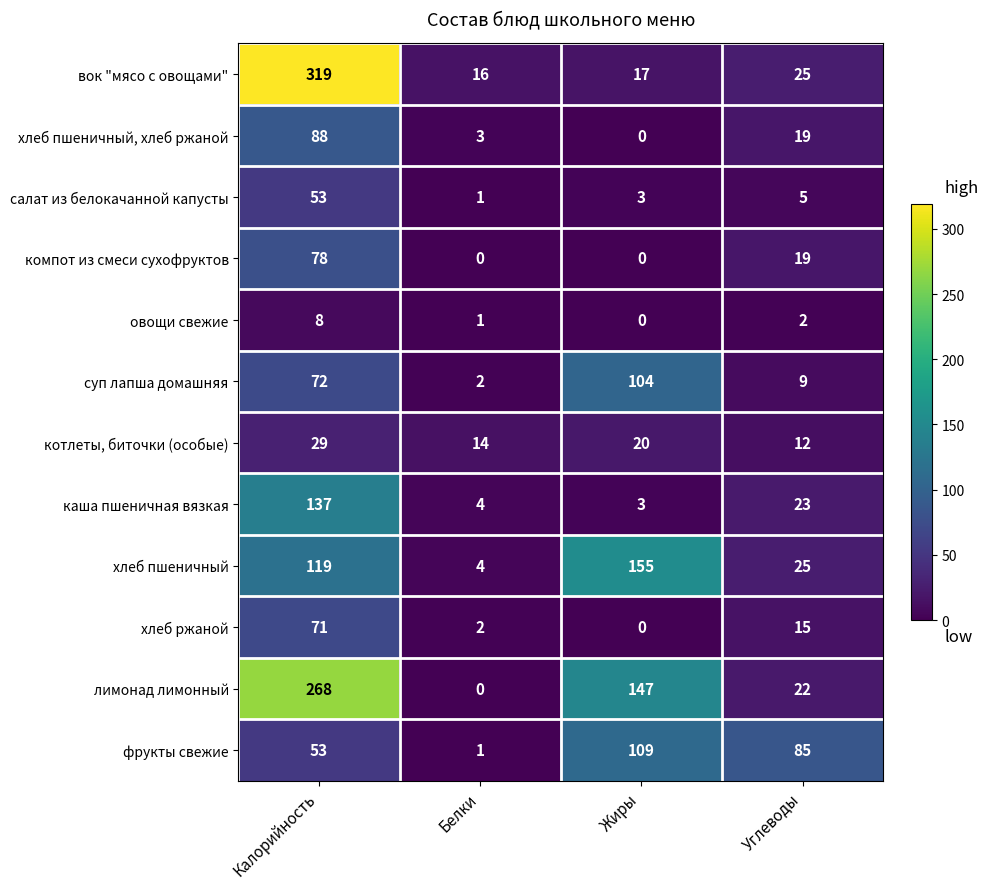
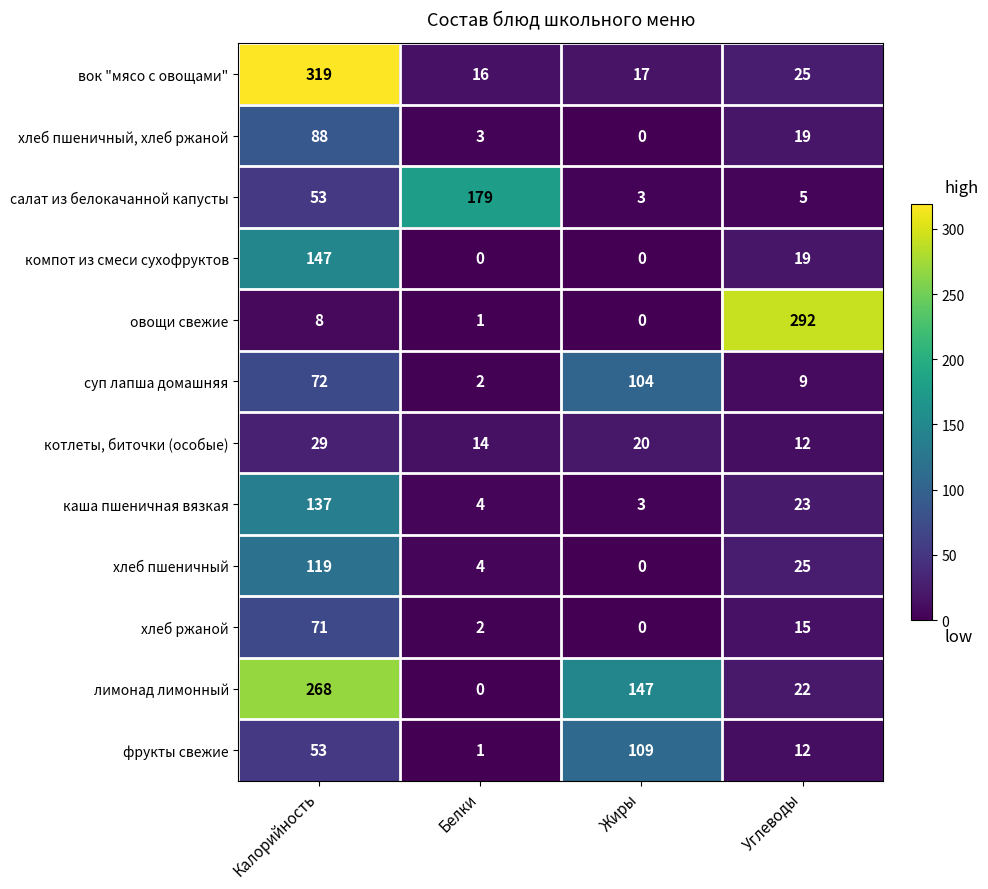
  {
    "вок \"мясо с овощами\"": {
      "Калорийность": 319,
      "Белки": 16,
      "Жиры": 17,
      "Углеводы": 25
    },
    "хлеб пшеничный, хлеб ржаной": {
      "Калорийность": 88,
      "Белки": 3,
      "Жиры": 0,
      "Углеводы": 19
    },
    "салат из белокачанной капусты": {
      "Калорийность": 53,
-     "Белки": 1,
+     "Белки": 179,
      "Жиры": 3,
      "Углеводы": 5
    },
    "компот из смеси сухофруктов": {
-     "Калорийность": 78,
+     "Калорийность": 147,
      "Белки": 0,
      "Жиры": 0,
      "Углеводы": 19
    },
    "овощи свежие": {
      "Калорийность": 8,
      "Белки": 1,
      "Жиры": 0,
-     "Углеводы": 2
+     "Углеводы": 292
    },
    "суп лапша домашняя": {
      "Калорийность": 72,
      "Белки": 2,
      "Жиры": 104,
      "Углеводы": 9
    },
    "котлеты, биточки (особые)": {
      "Калорийность": 29,
      "Белки": 14,
      "Жиры": 20,
      "Углеводы": 12
    },
    "каша пшеничная вязкая": {
      "Калорийность": 137,
      "Белки": 4,
      "Жиры": 3,
      "Углеводы": 23
    },
    "хлеб пшеничный": {
      "Калорийность": 119,
      "Белки": 4,
-     "Жиры": 155,
+     "Жиры": 0,
      "Углеводы": 25
    },
    "хлеб ржаной": {
      "Калорийность": 71,
      "Белки": 2,
      "Жиры": 0,
      "Углеводы": 15
    },
    "лимонад лимонный": {
      "Калорийность": 268,
      "Белки": 0,
      "Жиры": 147,
      "Углеводы": 22
    },
    "фрукты свежие": {
      "Калорийность": 53,
      "Белки": 1,
      "Жиры": 109,
-     "Углеводы": 85
+     "Углеводы": 12
    }
  }
